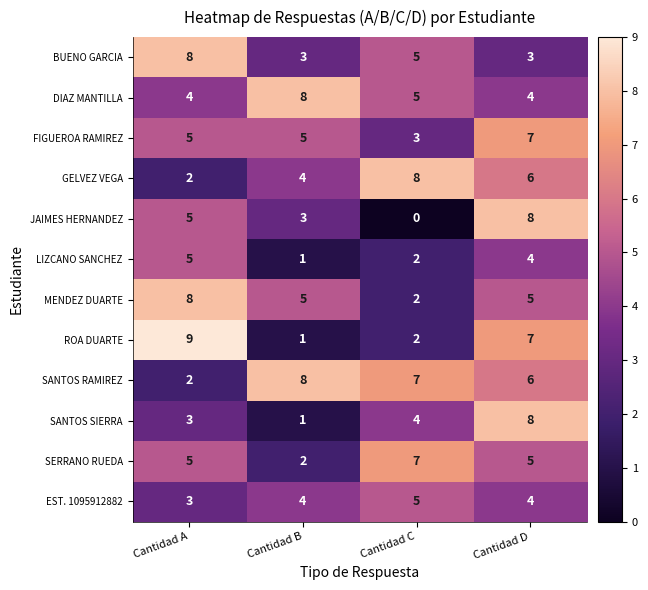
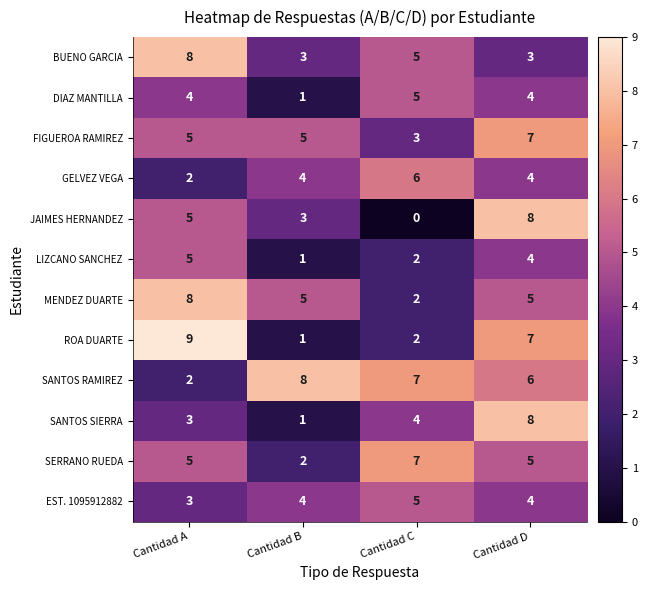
  {
    "BUENO GARCIA": {
      "Cantidad A": 8,
      "Cantidad B": 3,
      "Cantidad C": 5,
      "Cantidad D": 3
    },
    "DIAZ MANTILLA": {
      "Cantidad A": 4,
-     "Cantidad B": 8,
+     "Cantidad B": 1,
      "Cantidad C": 5,
      "Cantidad D": 4
    },
    "FIGUEROA RAMIREZ": {
      "Cantidad A": 5,
      "Cantidad B": 5,
      "Cantidad C": 3,
      "Cantidad D": 7
    },
    "GELVEZ VEGA": {
      "Cantidad A": 2,
      "Cantidad B": 4,
-     "Cantidad C": 8,
-     "Cantidad D": 6
+     "Cantidad C": 6,
+     "Cantidad D": 4
    },
    "JAIMES HERNANDEZ": {
      "Cantidad A": 5,
      "Cantidad B": 3,
      "Cantidad C": 0,
      "Cantidad D": 8
    },
    "LIZCANO SANCHEZ": {
      "Cantidad A": 5,
      "Cantidad B": 1,
      "Cantidad C": 2,
      "Cantidad D": 4
    },
    "MENDEZ DUARTE": {
      "Cantidad A": 8,
      "Cantidad B": 5,
      "Cantidad C": 2,
      "Cantidad D": 5
    },
    "ROA DUARTE": {
      "Cantidad A": 9,
      "Cantidad B": 1,
      "Cantidad C": 2,
      "Cantidad D": 7
    },
    "SANTOS RAMIREZ": {
      "Cantidad A": 2,
      "Cantidad B": 8,
      "Cantidad C": 7,
      "Cantidad D": 6
    },
    "SANTOS SIERRA": {
      "Cantidad A": 3,
      "Cantidad B": 1,
      "Cantidad C": 4,
      "Cantidad D": 8
    },
    "SERRANO RUEDA": {
      "Cantidad A": 5,
      "Cantidad B": 2,
      "Cantidad C": 7,
      "Cantidad D": 5
    },
    "EST. 1095912882": {
      "Cantidad A": 3,
      "Cantidad B": 4,
      "Cantidad C": 5,
      "Cantidad D": 4
    }
  }
